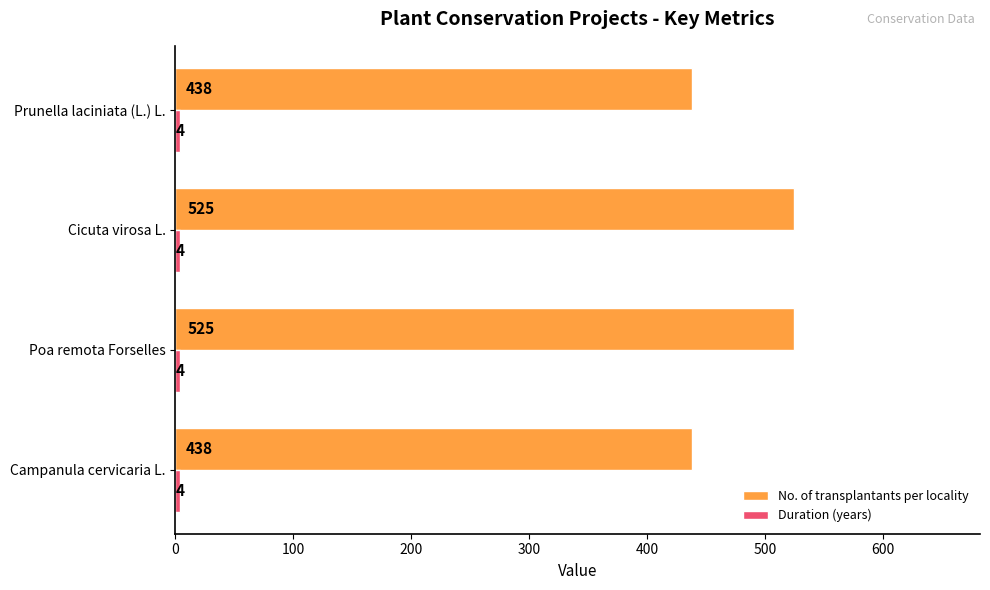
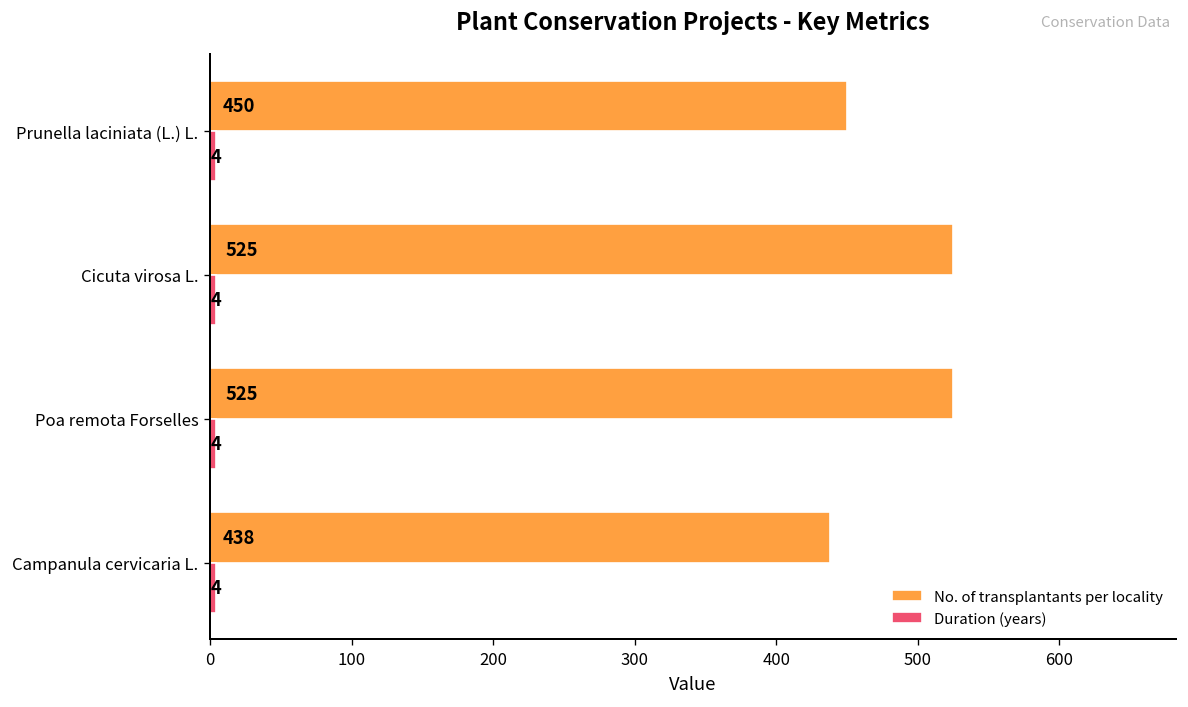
  {
    "No. of transplantants per locality": {
-     "Prunella laciniata (L.) L.": 438,
+     "Prunella laciniata (L.) L.": 450,
      "Cicuta virosa L.": 525,
      "Poa remota Forselles": 525,
      "Campanula cervicaria L.": 438
    },
    "Duration (years)": {
      "Prunella laciniata (L.) L.": 4,
      "Cicuta virosa L.": 4,
      "Poa remota Forselles": 4,
      "Campanula cervicaria L.": 4
    }
  }
